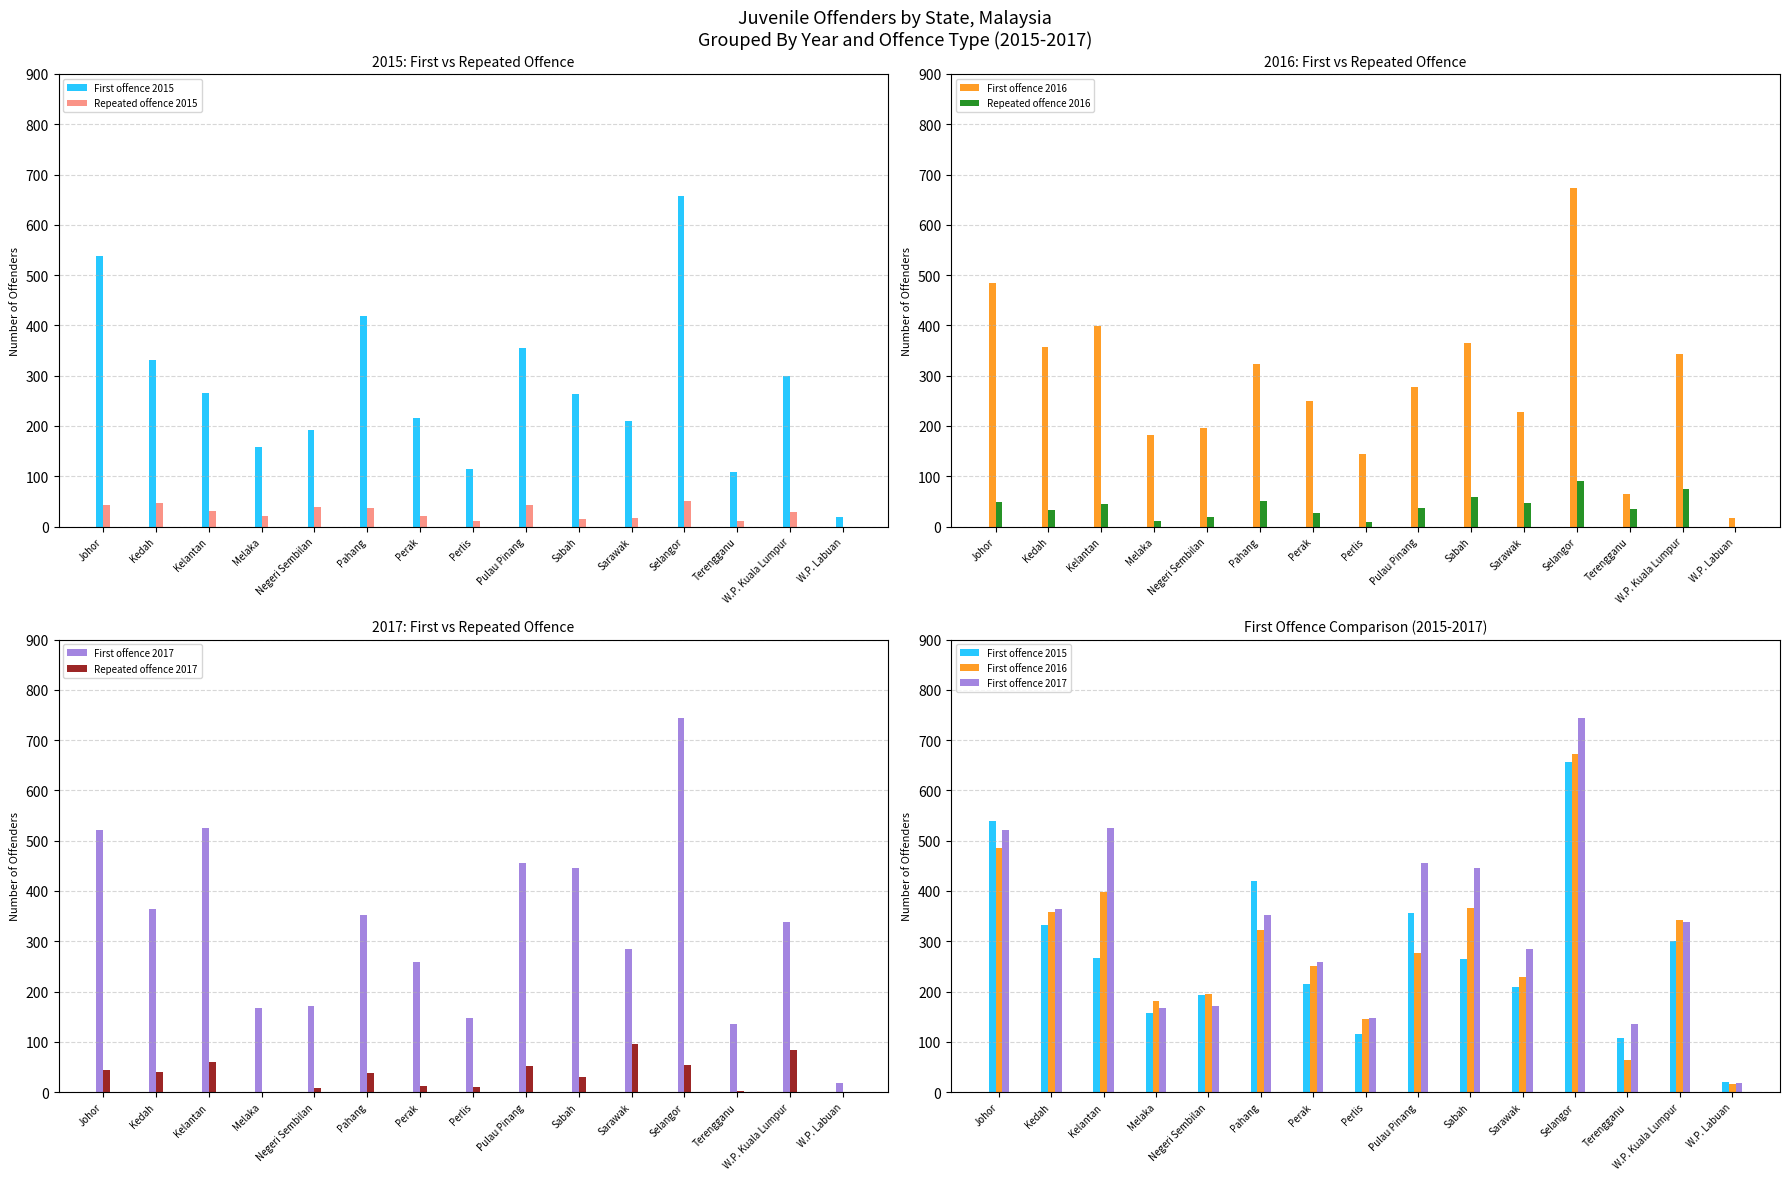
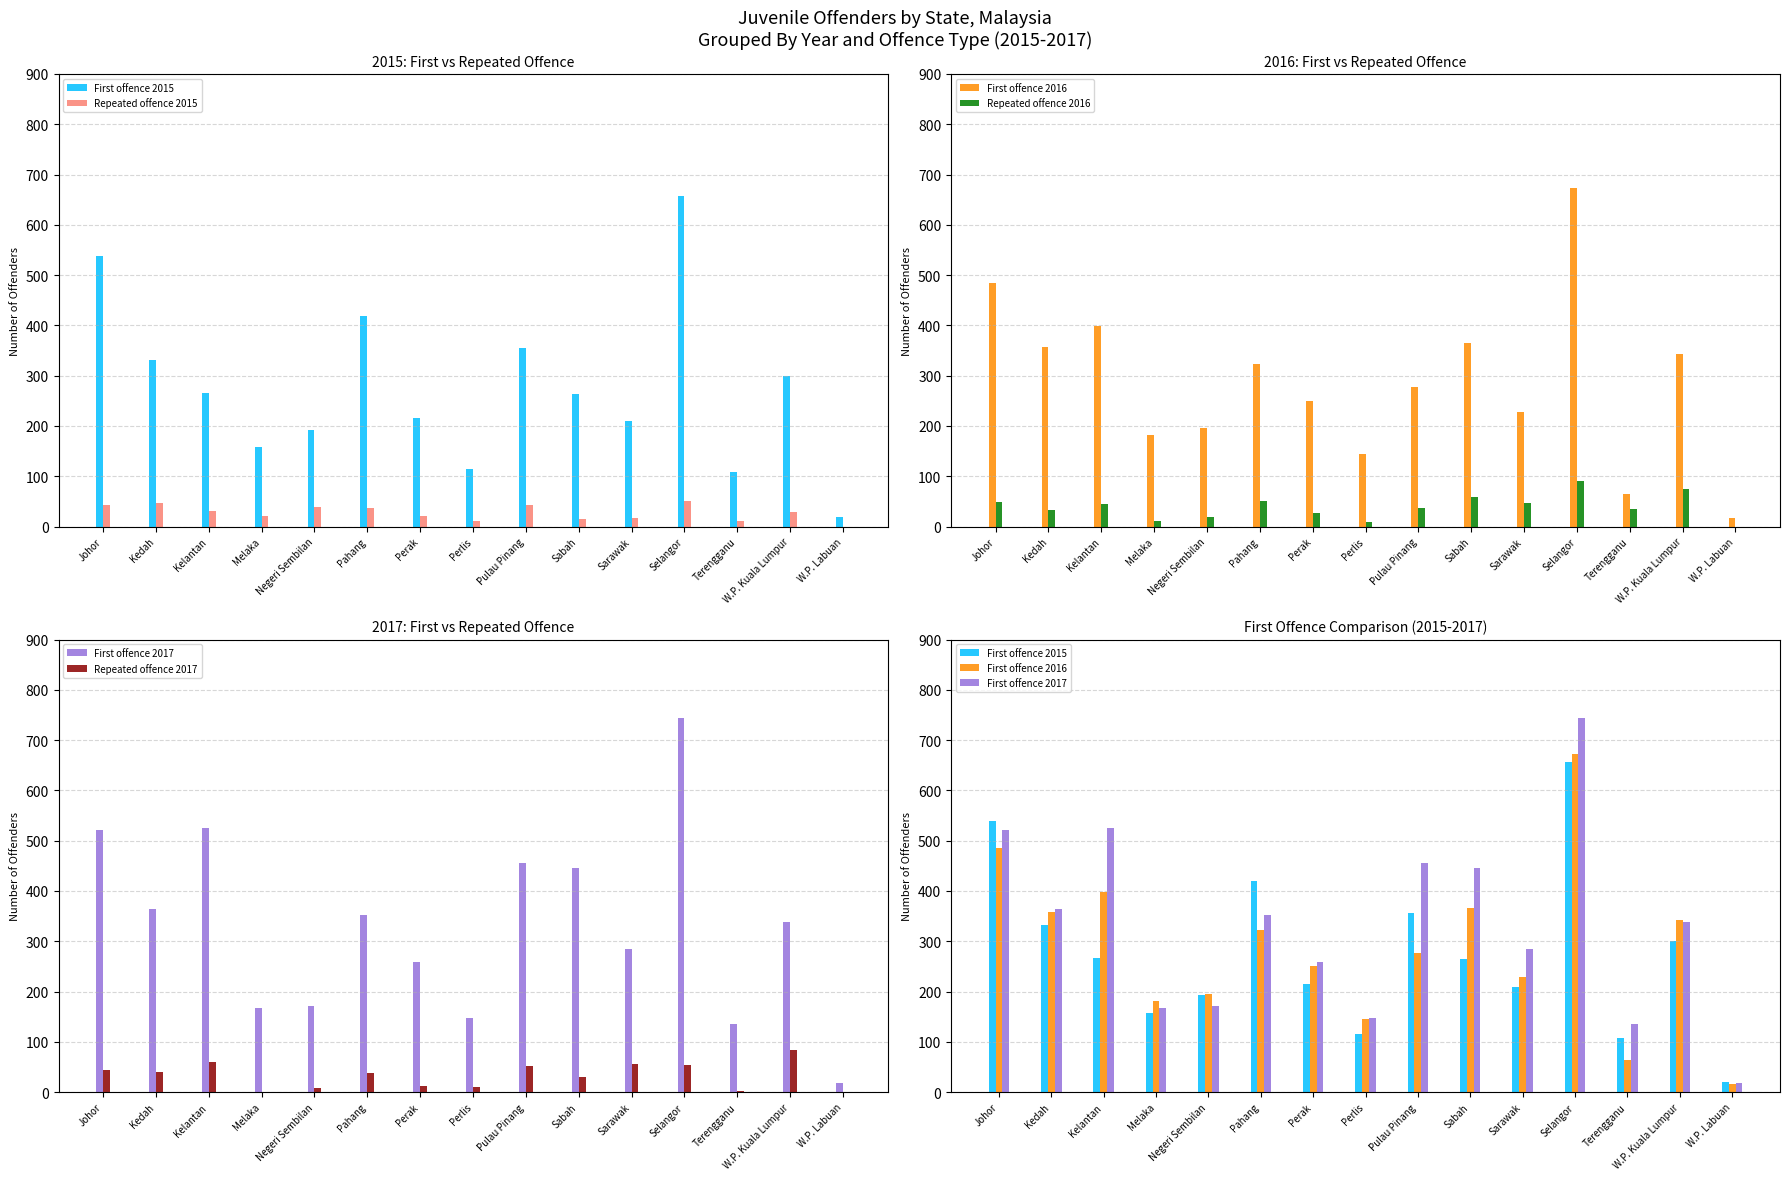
  {
    "2015: First vs Repeated Offence": {
      "First offence 2015": {
        "Johor": 540,
        "Kedah": 330,
        "Kelantan": 270,
        "Melaka": 160,
        "Negeri Sembilan": 190,
        "Pahang": 420,
        "Perak": 220,
        "Perlis": 120,
        "Pulau Pinang": 360,
        "Sabah": 260,
        "Sarawak": 210,
        "Selangor": 660,
        "Terengganu": 110,
        "W.P. Kuala Lumpur": 300,
        "W.P. Labuan": 20
      },
      "Repeated offence 2015": {
        "Johor": 40,
        "Kedah": 50,
        "Kelantan": 30,
        "Melaka": 20,
        "Negeri Sembilan": 40,
        "Pahang": 40,
        "Perak": 20,
        "Perlis": 10,
        "Pulau Pinang": 40,
        "Sabah": 20,
        "Sarawak": 20,
        "Selangor": 50,
        "Terengganu": 10,
        "W.P. Kuala Lumpur": 30,
        "W.P. Labuan": 0
      }
    },
    "2016: First vs Repeated Offence": {
      "First offence 2016": {
        "Johor": 490,
        "Kedah": 360,
        "Kelantan": 400,
        "Melaka": 180,
        "Negeri Sembilan": 200,
        "Pahang": 320,
        "Perak": 250,
        "Perlis": 150,
        "Pulau Pinang": 280,
        "Sabah": 370,
        "Sarawak": 230,
        "Selangor": 670,
        "Terengganu": 60,
        "W.P. Kuala Lumpur": 340,
        "W.P. Labuan": 20
      },
      "Repeated offence 2016": {
        "Johor": 50,
        "Kedah": 30,
        "Kelantan": 40,
        "Melaka": 10,
        "Negeri Sembilan": 20,
        "Pahang": 50,
        "Perak": 30,
        "Perlis": 10,
        "Pulau Pinang": 40,
        "Sabah": 60,
        "Sarawak": 50,
        "Selangor": 90,
        "Terengganu": 40,
        "W.P. Kuala Lumpur": 80,
        "W.P. Labuan": 0
      }
    },
    "2017: First vs Repeated Offence": {
      "First offence 2017": {
        "Johor": 520,
        "Kedah": 360,
        "Kelantan": 530,
        "Melaka": 170,
        "Negeri Sembilan": 170,
        "Pahang": 350,
        "Perak": 260,
        "Perlis": 150,
        "Pulau Pinang": 460,
        "Sabah": 450,
        "Sarawak": 280,
        "Selangor": 740,
        "Terengganu": 140,
        "W.P. Kuala Lumpur": 340,
        "W.P. Labuan": 20
      },
      "Repeated offence 2017": {
        "Johor": 40,
        "Kedah": 40,
        "Kelantan": 60,
        "Negeri Sembilan": 10,
        "Pahang": 40,
        "Perak": 10,
        "Perlis": 10,
        "Pulau Pinang": 50,
        "Sabah": 30,
-       "Sarawak": 100,
+       "Sarawak": 60,
        "Selangor": 50,
        "W.P. Kuala Lumpur": 80
      }
    },
    "First Offence Comparison (2015-2017)": {
      "First offence 2015": {
        "Johor": 540,
        "Kedah": 330,
        "Kelantan": 270,
        "Melaka": 160,
        "Negeri Sembilan": 190,
        "Pahang": 420,
        "Perak": 220,
        "Perlis": 120,
        "Pulau Pinang": 360,
        "Sabah": 260,
        "Sarawak": 210,
        "Selangor": 660,
        "Terengganu": 110,
        "W.P. Kuala Lumpur": 300,
        "W.P. Labuan": 20
      },
      "First offence 2016": {
        "Johor": 490,
        "Kedah": 360,
        "Kelantan": 400,
        "Melaka": 180,
        "Negeri Sembilan": 200,
        "Pahang": 320,
        "Perak": 250,
        "Perlis": 150,
        "Pulau Pinang": 280,
        "Sabah": 370,
        "Sarawak": 230,
        "Selangor": 670,
        "Terengganu": 60,
        "W.P. Kuala Lumpur": 340,
        "W.P. Labuan": 20
      },
      "First offence 2017": {
        "Johor": 520,
        "Kedah": 360,
        "Kelantan": 530,
        "Melaka": 170,
        "Negeri Sembilan": 170,
        "Pahang": 350,
        "Perak": 260,
        "Perlis": 150,
        "Pulau Pinang": 460,
        "Sabah": 450,
        "Sarawak": 280,
        "Selangor": 740,
        "Terengganu": 140,
        "W.P. Kuala Lumpur": 340,
        "W.P. Labuan": 20
      }
    }
  }
